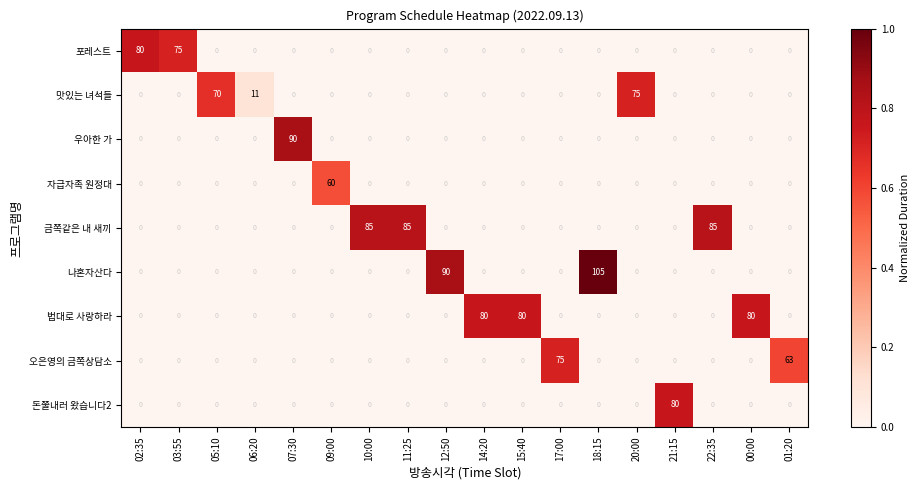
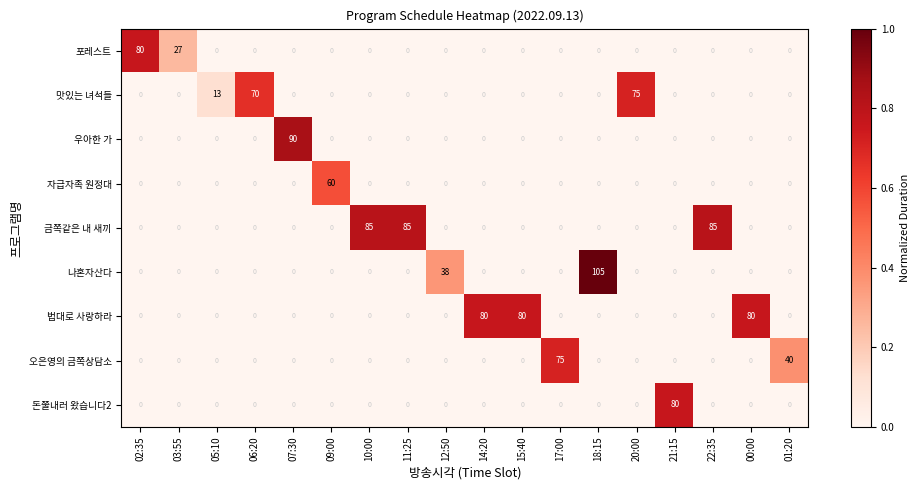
  {
    "포레스트": {
      "02:35": 80,
-     "03:55": 75
+     "03:55": 27
    },
    "맛있는 녀석들": {
-     "05:10": 70,
-     "06:20": 11,
+     "05:10": 13,
+     "06:20": 70,
      "20:00": 75
    },
    "우아한 가": {
      "07:30": 90
    },
    "자급자족 원정대": {
      "09:00": 60
    },
    "금쪽같은 내 새끼": {
      "10:00": 85,
      "11:25": 85,
      "22:35": 85
    },
    "나혼자산다": {
-     "12:50": 90,
+     "12:50": 38,
      "18:15": 105
    },
    "법대로 사랑하라": {
      "14:20": 80,
      "15:40": 80,
      "00:00": 80
    },
    "오은영의 금쪽상담소": {
      "17:00": 75,
-     "01:20": 63
+     "01:20": 40
    },
    "돈쭐내러 왔습니다2": {
      "21:15": 80
    }
  }
